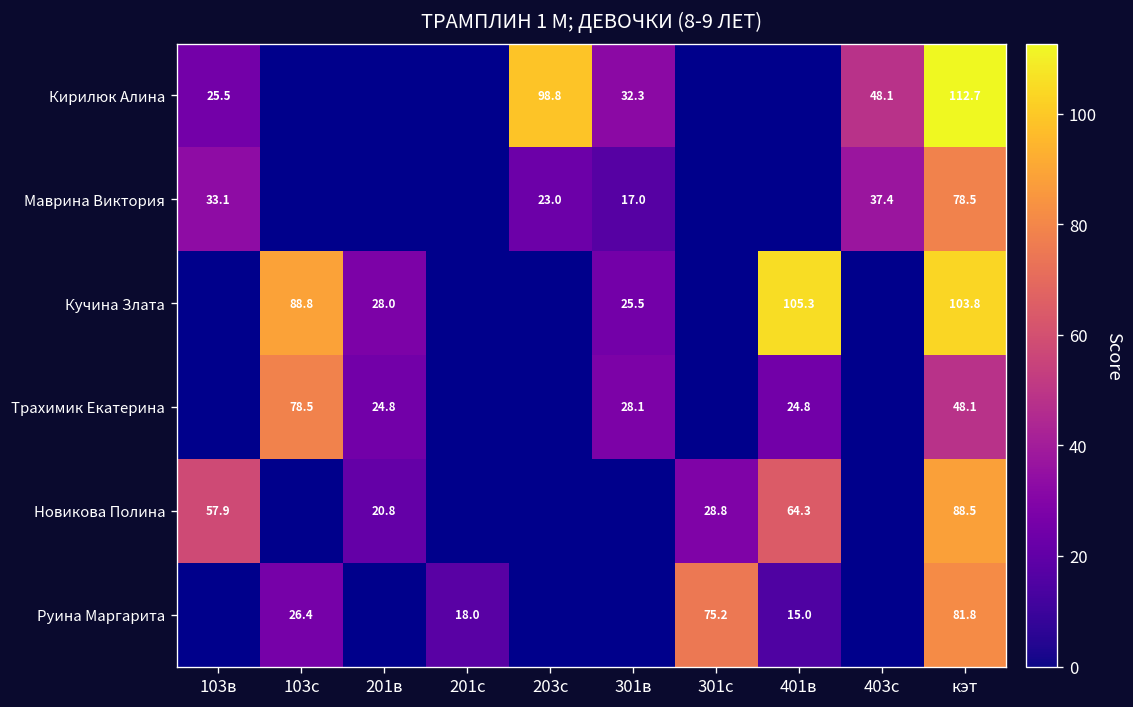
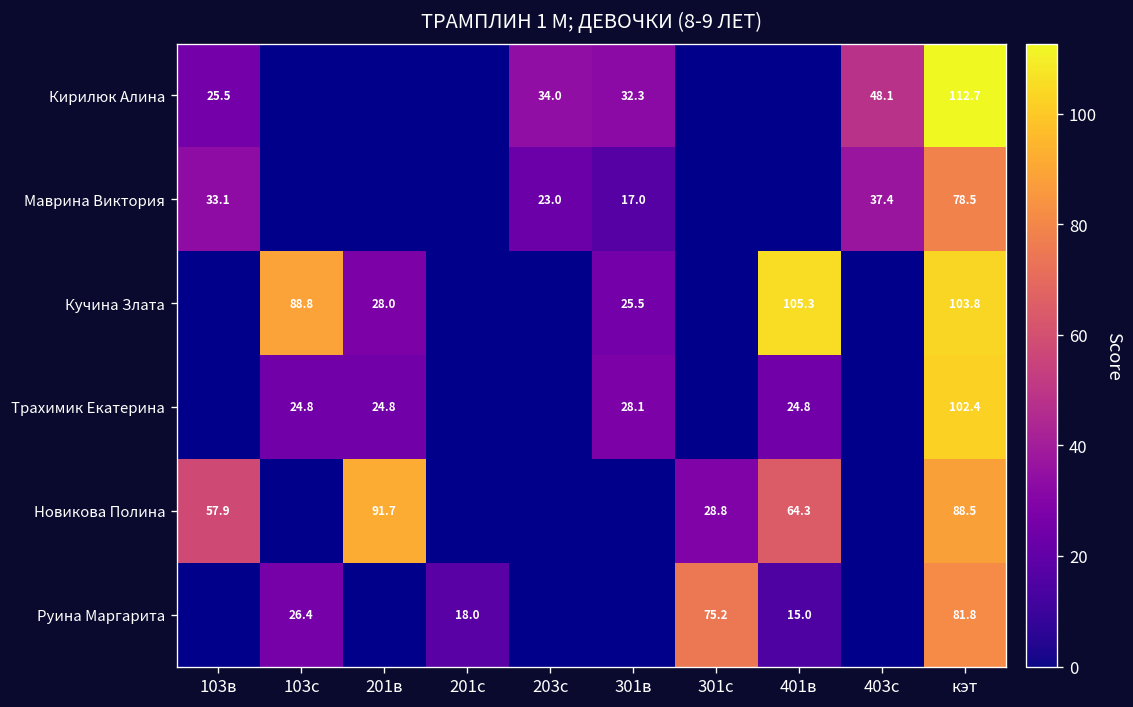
  {
    "Кирилюк Алина": {
      "103в": 25.5,
-     "203с": 98.8,
+     "203с": 34.0,
      "301в": 32.3,
      "403с": 48.1,
      "кэт": 112.7
    },
    "Маврина Виктория": {
      "103в": 33.1,
      "203с": 23.0,
      "301в": 17.0,
      "403с": 37.4,
      "кэт": 78.5
    },
    "Кучина Злата": {
      "103с": 88.8,
      "201в": 28.0,
      "301в": 25.5,
      "401в": 105.3,
      "кэт": 103.8
    },
    "Трахимик Екатерина": {
-     "103с": 78.5,
+     "103с": 24.8,
      "201в": 24.8,
      "301в": 28.1,
      "401в": 24.8,
-     "кэт": 48.1
+     "кэт": 102.4
    },
    "Новикова Полина": {
      "103в": 57.9,
-     "201в": 20.8,
+     "201в": 91.7,
      "301с": 28.8,
      "401в": 64.3,
      "кэт": 88.5
    },
    "Руина Маргарита": {
      "103с": 26.4,
      "201с": 18.0,
      "301с": 75.2,
      "401в": 15.0,
      "кэт": 81.8
    }
  }
